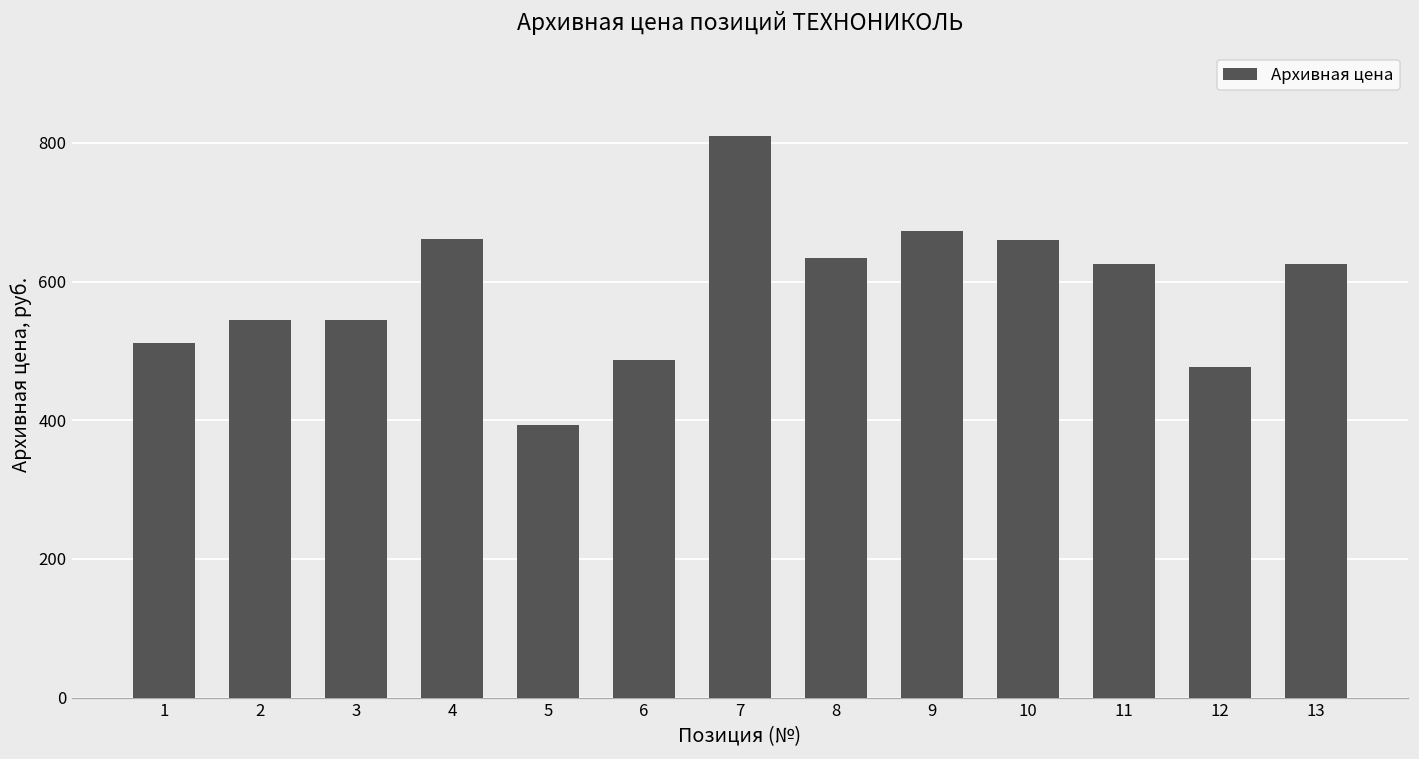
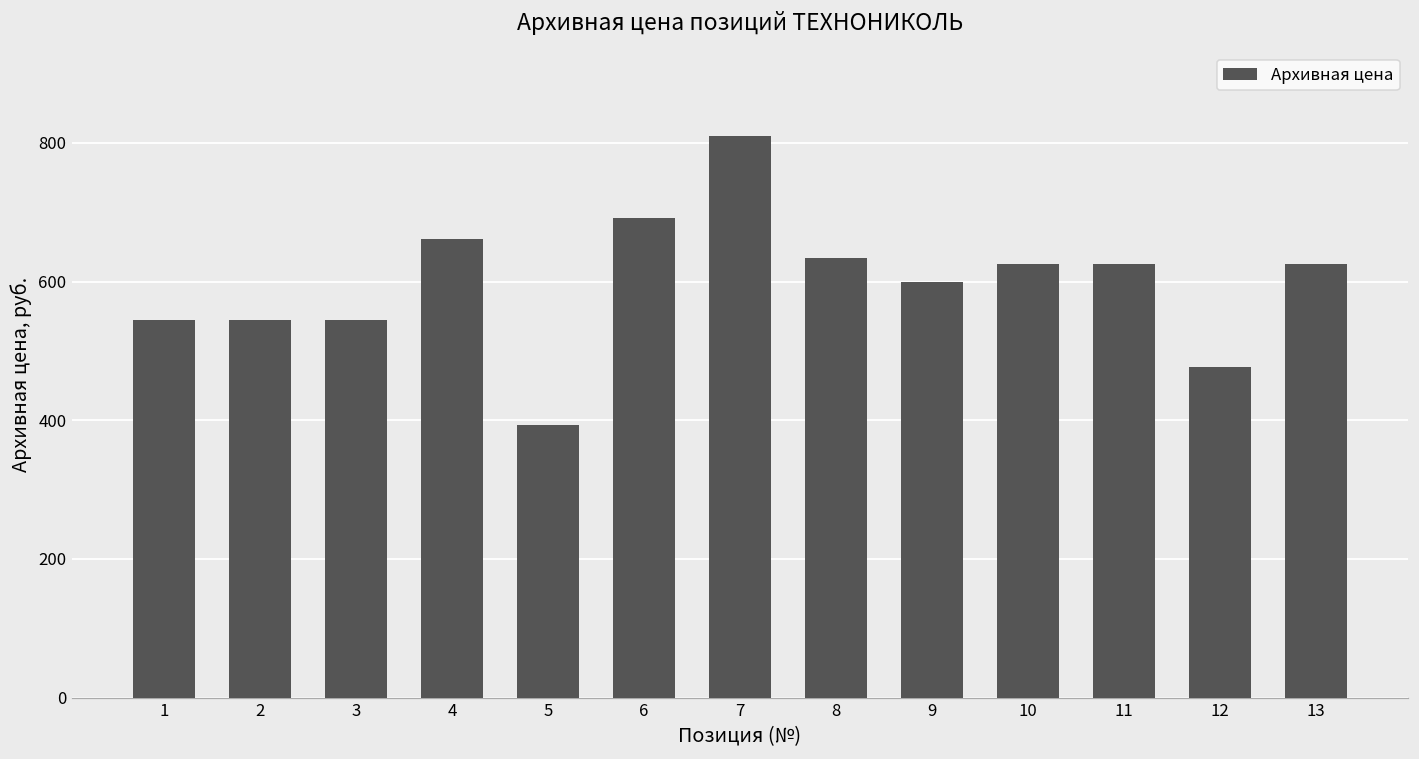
  {
-   "1": 510,
+   "1": 550,
    "2": 550,
    "3": 550,
    "4": 660,
    "5": 390,
-   "6": 490,
+   "6": 690,
    "7": 810,
    "8": 630,
-   "9": 670,
-   "10": 660,
+   "9": 600,
+   "10": 630,
    "11": 630,
    "12": 480,
    "13": 630
  }
